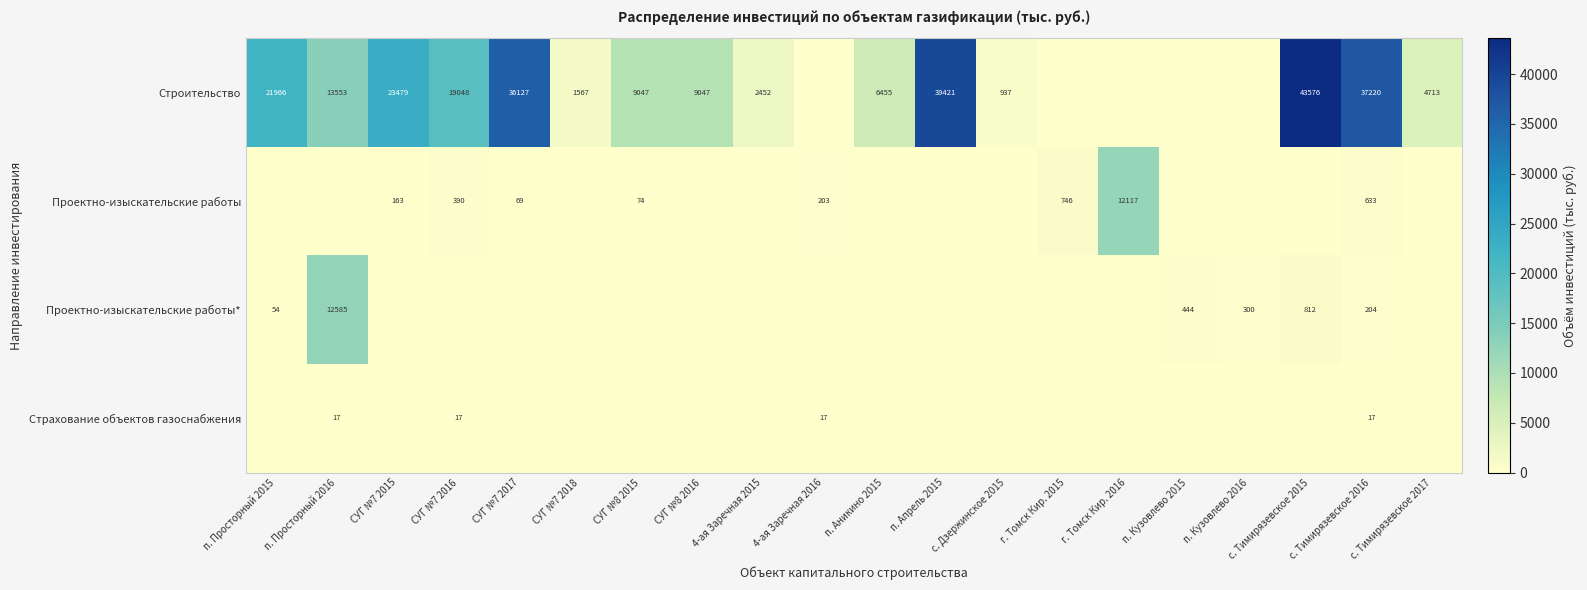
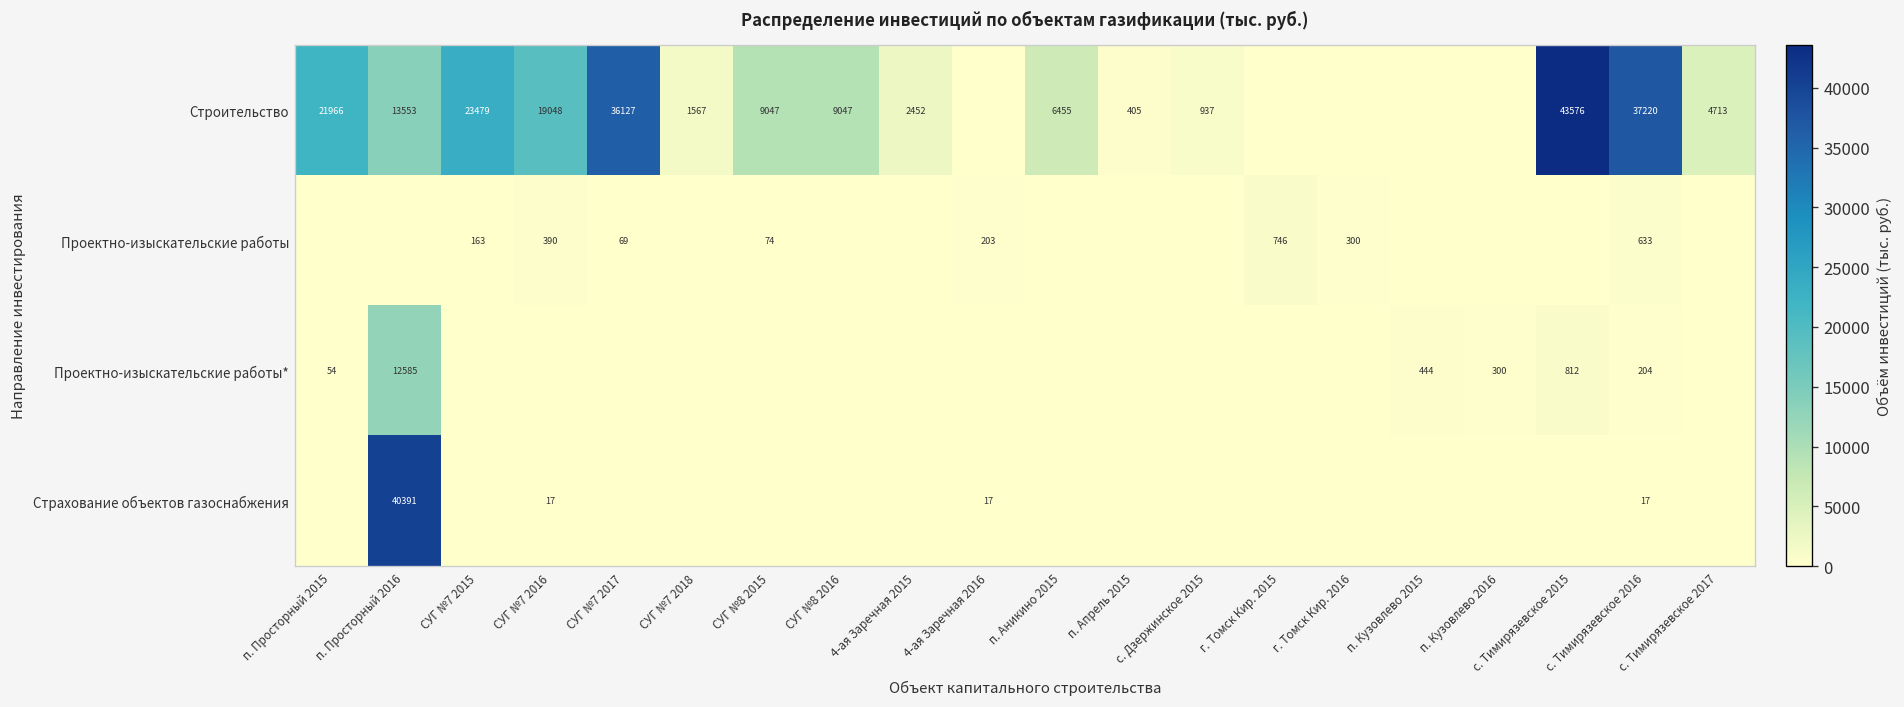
  {
    "Строительство": {
      "п. Просторный 2015": 21966,
      "п. Просторный 2016": 13553,
      "СУГ №7 2015": 23479,
      "СУГ №7 2016": 19048,
      "СУГ №7 2017": 36127,
      "СУГ №7 2018": 1567,
      "СУГ №8 2015": 9047,
      "СУГ №8 2016": 9047,
      "4-ая Заречная 2015": 2452,
      "п. Аникино 2015": 6455,
-     "п. Апрель 2015": 39421,
+     "п. Апрель 2015": 405,
      "с. Дзержинское 2015": 937,
      "с. Тимирязевское 2015": 43576,
      "с. Тимирязевское 2016": 37220,
      "с. Тимирязевское 2017": 4713
    },
    "Проектно-изыскательские работы": {
      "СУГ №7 2015": 163,
      "СУГ №7 2016": 390,
      "СУГ №7 2017": 69,
      "СУГ №8 2015": 74,
      "4-ая Заречная 2016": 203,
      "г. Томск Кир. 2015": 746,
-     "г. Томск Кир. 2016": 12117,
+     "г. Томск Кир. 2016": 300,
      "с. Тимирязевское 2016": 633
    },
    "Проектно-изыскательские работы*": {
      "п. Просторный 2015": 54,
      "п. Просторный 2016": 12585,
      "п. Кузовлево 2015": 444,
      "п. Кузовлево 2016": 300,
      "с. Тимирязевское 2015": 812,
      "с. Тимирязевское 2016": 204
    },
    "Страхование объектов газоснабжения": {
-     "п. Просторный 2016": 17,
+     "п. Просторный 2016": 40391,
      "СУГ №7 2016": 17,
      "4-ая Заречная 2016": 17,
      "с. Тимирязевское 2016": 17
    }
  }
